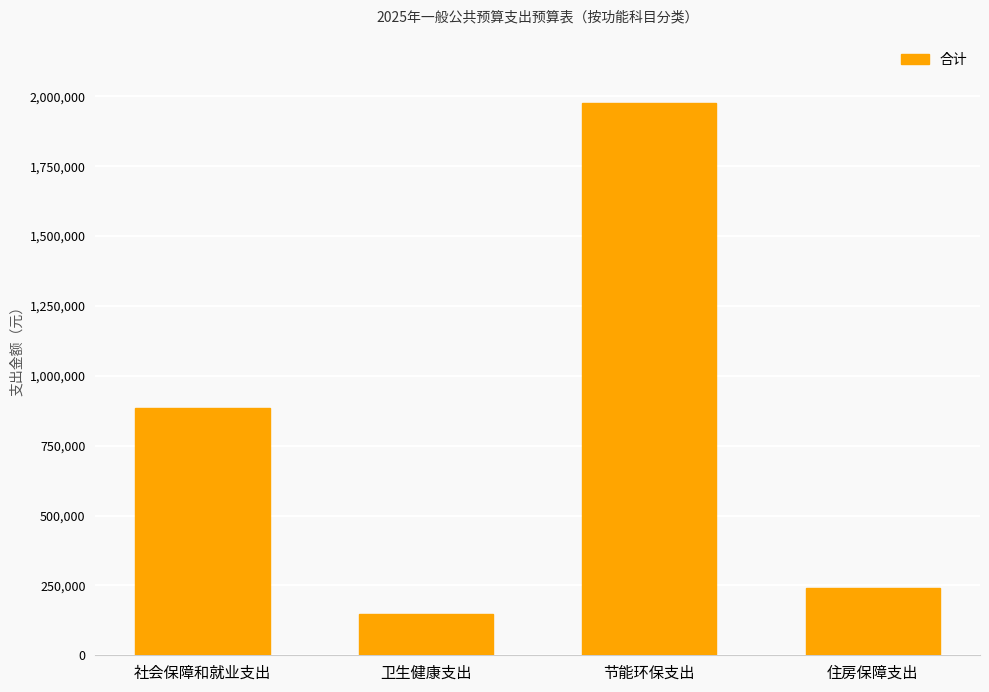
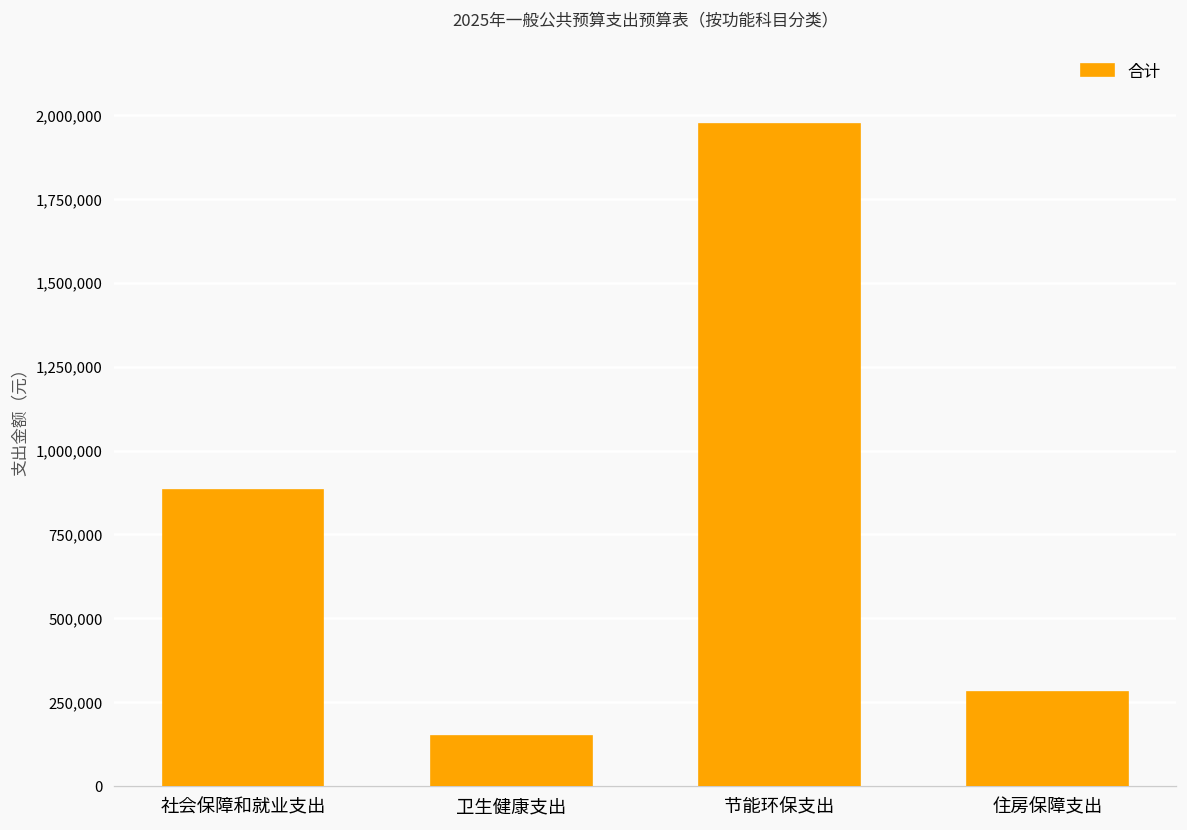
  {
    "社会保障和就业支出": "880,000",
    "卫生健康支出": "150,000",
    "节能环保支出": "1,970,000",
-   "住房保障支出": "240,000"
+   "住房保障支出": "280,000"
  }
